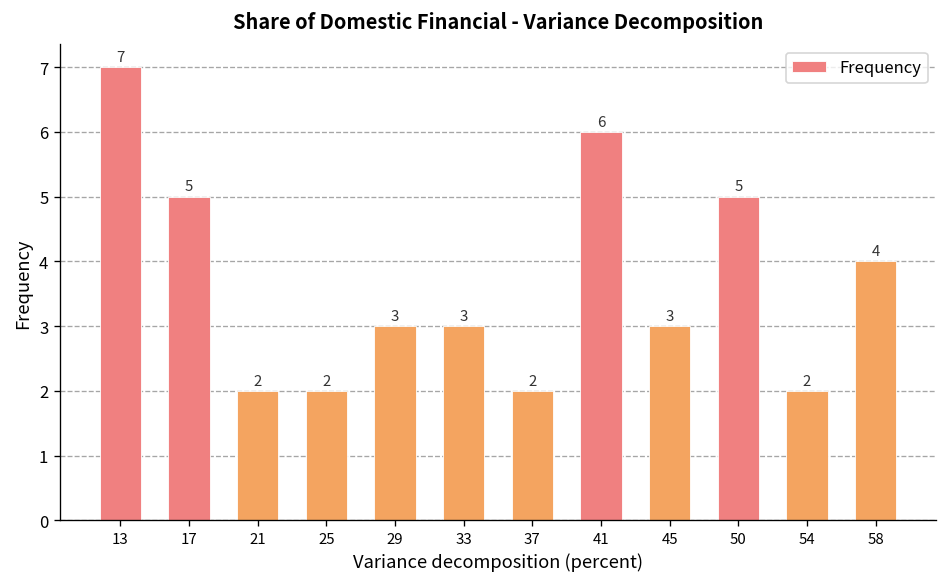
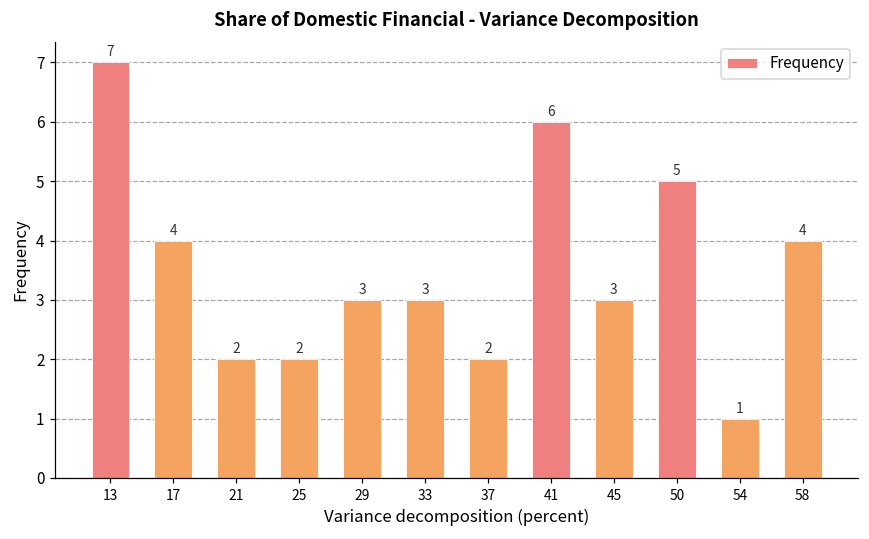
  {
    "13": 7,
-   "17": 5,
+   "17": 4,
    "21": 2,
    "25": 2,
    "29": 3,
    "33": 3,
    "37": 2,
    "41": 6,
    "45": 3,
    "50": 5,
-   "54": 2,
+   "54": 1,
    "58": 4
  }
